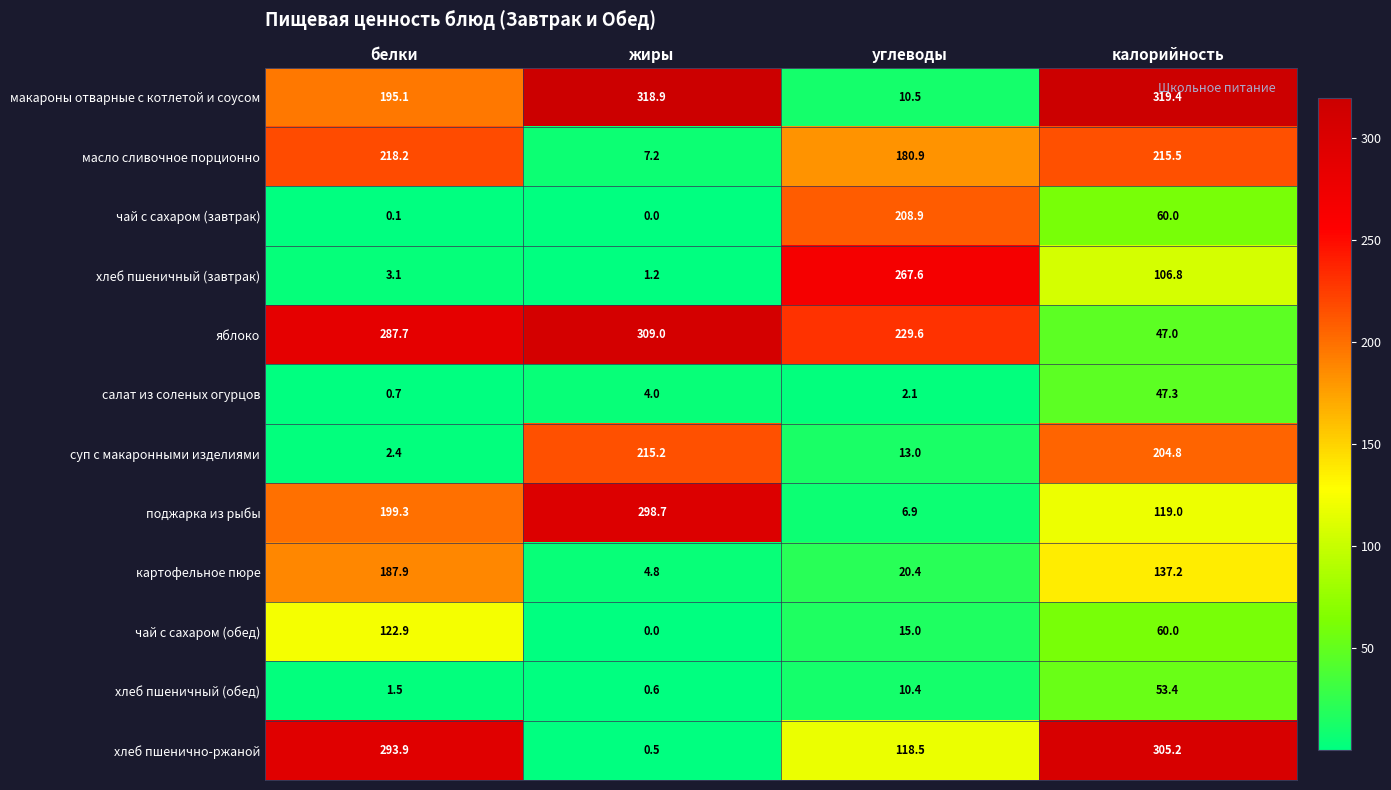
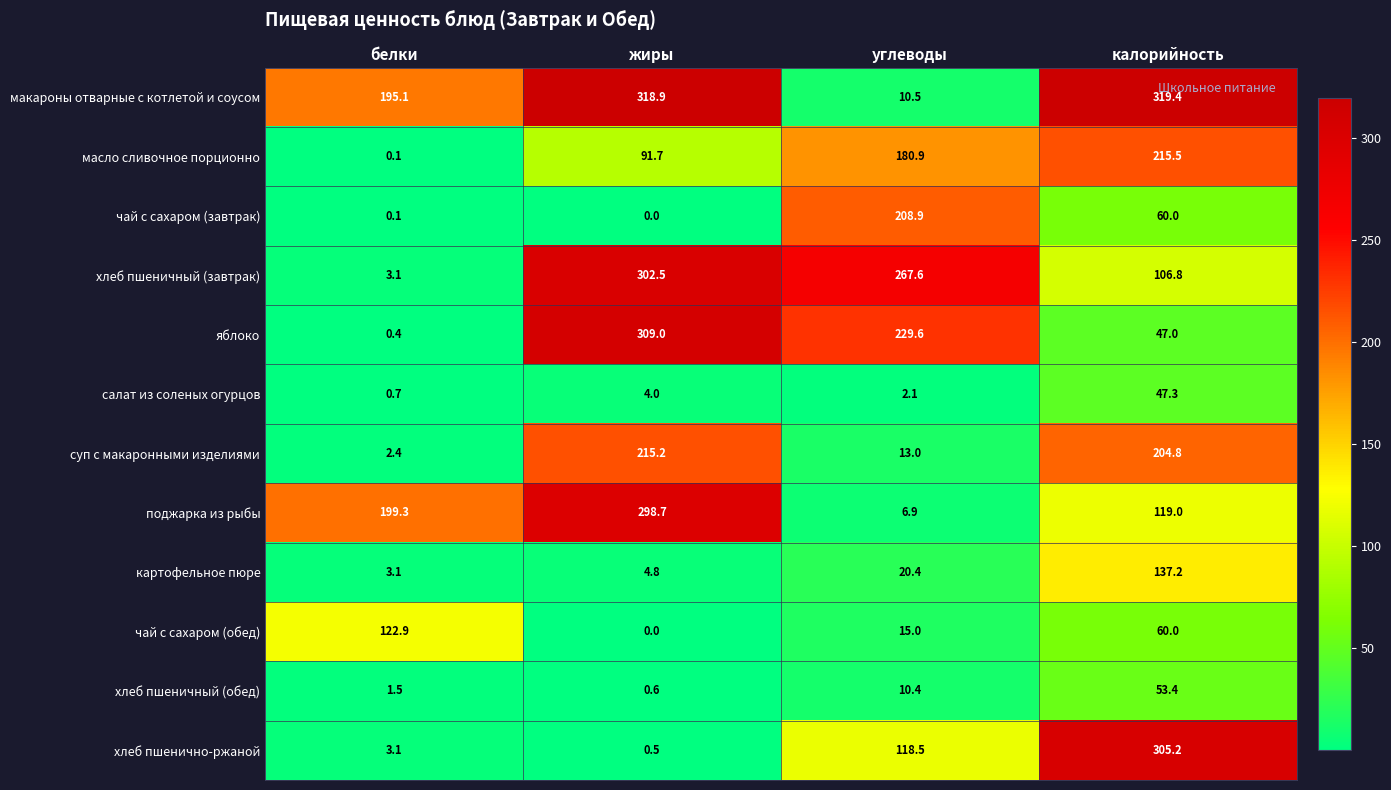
  {
    "макароны отварные с котлетой и соусом": {
      "белки": 195.1,
      "жиры": 318.9,
      "углеводы": 10.5
    },
    "масло сливочное порционно": {
-     "белки": 218.2,
-     "жиры": 7.2,
+     "белки": 0.1,
+     "жиры": 91.7,
      "углеводы": 180.9,
      "калорийность": 215.5
    },
    "чай с сахаром (завтрак)": {
      "белки": 0.1,
      "жиры": 0.0,
      "углеводы": 208.9,
      "калорийность": 60.0
    },
    "хлеб пшеничный (завтрак)": {
      "белки": 3.1,
-     "жиры": 1.2,
+     "жиры": 302.5,
      "углеводы": 267.6,
      "калорийность": 106.8
    },
    "яблоко": {
-     "белки": 287.7,
+     "белки": 0.4,
      "жиры": 309.0,
      "углеводы": 229.6,
      "калорийность": 47.0
    },
    "салат из соленых огурцов": {
      "белки": 0.7,
      "жиры": 4.0,
      "углеводы": 2.1,
      "калорийность": 47.3
    },
    "суп с макаронными изделиями": {
      "белки": 2.4,
      "жиры": 215.2,
      "углеводы": 13.0,
      "калорийность": 204.8
    },
    "поджарка из рыбы": {
      "белки": 199.3,
      "жиры": 298.7,
      "углеводы": 6.9,
      "калорийность": 119.0
    },
    "картофельное пюре": {
-     "белки": 187.9,
+     "белки": 3.1,
      "жиры": 4.8,
      "углеводы": 20.4,
      "калорийность": 137.2
    },
    "чай с сахаром (обед)": {
      "белки": 122.9,
      "жиры": 0.0,
      "углеводы": 15.0,
      "калорийность": 60.0
    },
    "хлеб пшеничный (обед)": {
      "белки": 1.5,
      "жиры": 0.6,
      "углеводы": 10.4,
      "калорийность": 53.4
    },
    "хлеб пшенично-ржаной": {
-     "белки": 293.9,
+     "белки": 3.1,
      "жиры": 0.5,
      "углеводы": 118.5,
      "калорийность": 305.2
    }
  }
